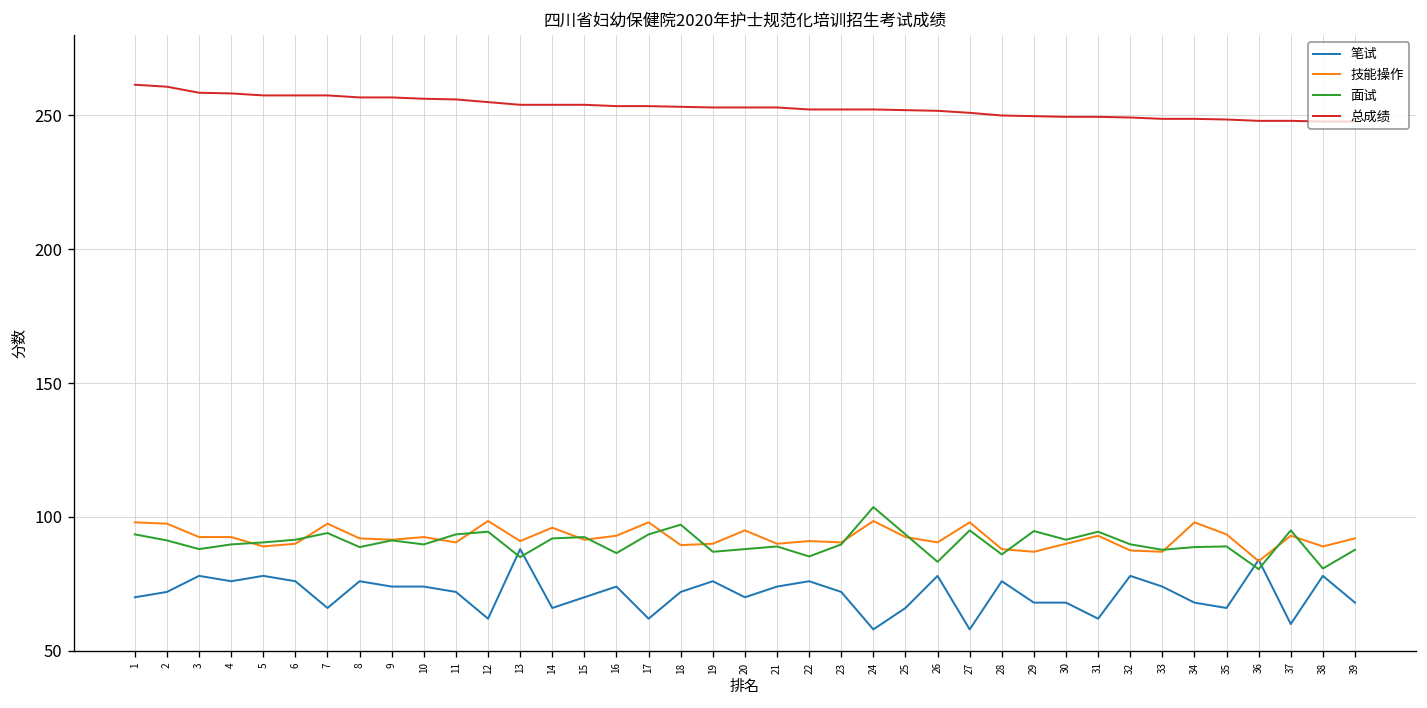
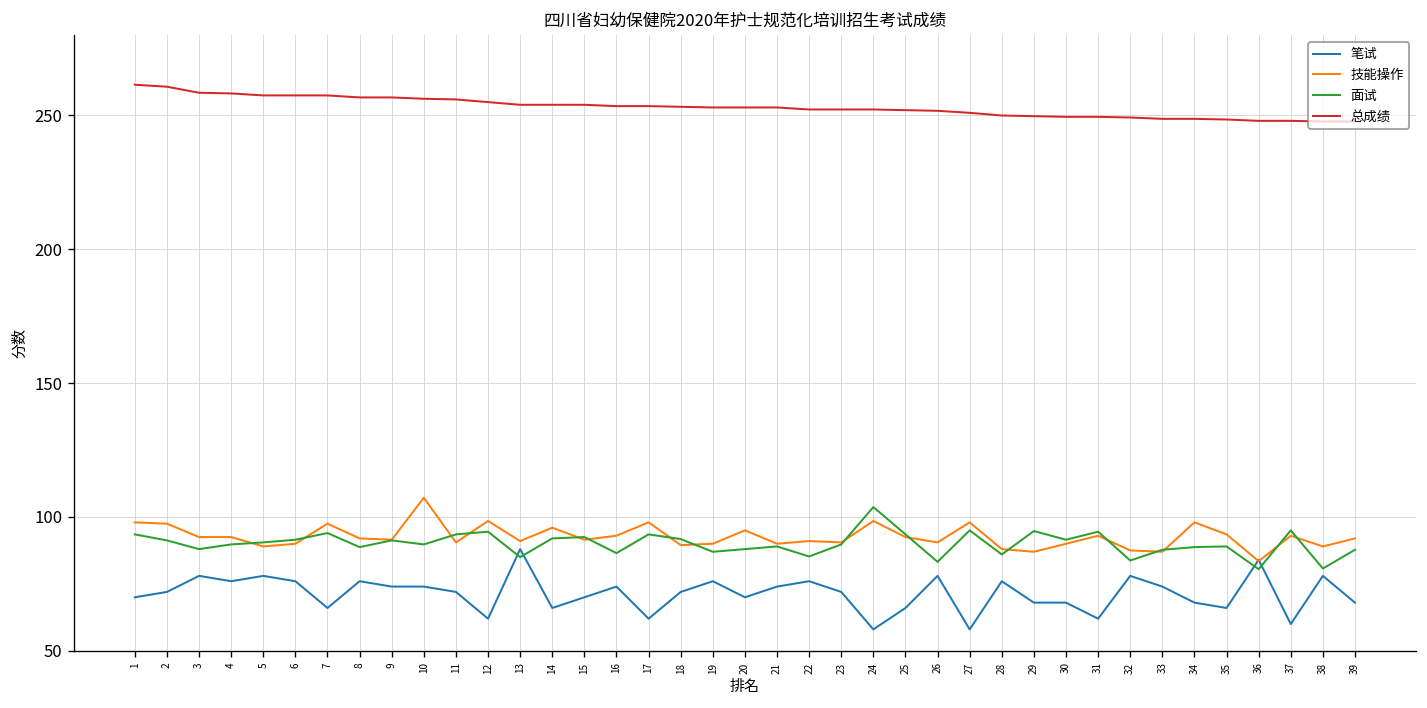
  {
    "笔试": {
      "1": 70,
      "2": 72,
      "3": 78,
      "4": 76,
      "5": 78,
      "6": 76,
      "7": 66,
      "8": 76,
      "9": 74,
      "10": 74,
      "11": 72,
      "12": 62,
      "13": 88,
      "14": 66,
      "15": 70,
      "16": 74,
      "17": 62,
      "18": 72,
      "19": 76,
      "20": 70,
      "21": 74,
      "22": 76,
      "23": 72,
      "24": 58,
      "25": 66,
      "26": 78,
      "27": 58,
      "28": 76,
      "29": 68,
      "30": 68,
      "31": 62,
      "32": 78,
      "33": 74,
      "34": 68,
      "35": 66,
      "37": 60,
      "38": 78,
      "39": 68
    },
    "技能操作": {
      "1": 98,
      "2": 98,
      "3": 93,
      "4": 93,
      "5": 89,
      "6": 90,
      "7": 98,
      "8": 92,
-     "10": 93,
+     "10": 107,
      "11": 91,
      "12": 99,
      "13": 91,
      "14": 96,
      "16": 93,
      "17": 98,
      "18": 90,
      "19": 90,
      "20": 95,
      "22": 91,
      "24": 99,
      "26": 91,
      "27": 98,
      "28": 88,
      "29": 87,
      "30": 90,
      "31": 93,
      "32": 88,
      "34": 98,
      "35": 94,
      "37": 93,
      "38": 89,
      "39": 92
    },
    "面试": {
      "1": 94,
      "2": 91,
      "3": 88,
      "4": 90,
      "5": 91,
      "6": 92,
      "7": 94,
      "8": 89,
      "10": 90,
      "11": 94,
      "12": 95,
      "13": 85,
      "14": 92,
      "16": 87,
      "17": 94,
-     "18": 97,
+     "18": 92,
      "19": 87,
      "20": 88,
      "22": 85,
      "24": 104,
      "26": 83,
      "27": 95,
      "28": 86,
      "29": 95,
      "30": 92,
      "31": 95,
-     "32": 90,
+     "32": 84,
      "34": 89,
      "35": 89,
      "36": 81,
      "37": 95,
      "38": 81,
      "39": 88
    },
    "总成绩": {
      "1": 262,
      "2": 261,
      "3": 259,
      "4": 258,
      "5": 258,
      "6": 258,
      "7": 258,
      "8": 257,
      "9": 257,
      "10": 256,
      "11": 256,
      "12": 255,
      "13": 254,
      "14": 254,
      "15": 254,
      "16": 254,
      "17": 254,
      "18": 253,
      "19": 253,
      "20": 253,
      "21": 253,
      "22": 252,
      "23": 252,
      "24": 252,
      "25": 252,
      "26": 252,
      "27": 251,
      "28": 250,
      "29": 250,
      "30": 250,
      "31": 250,
      "32": 249,
      "33": 249,
      "34": 249,
      "35": 249,
      "36": 248,
      "37": 248
    }
  }
